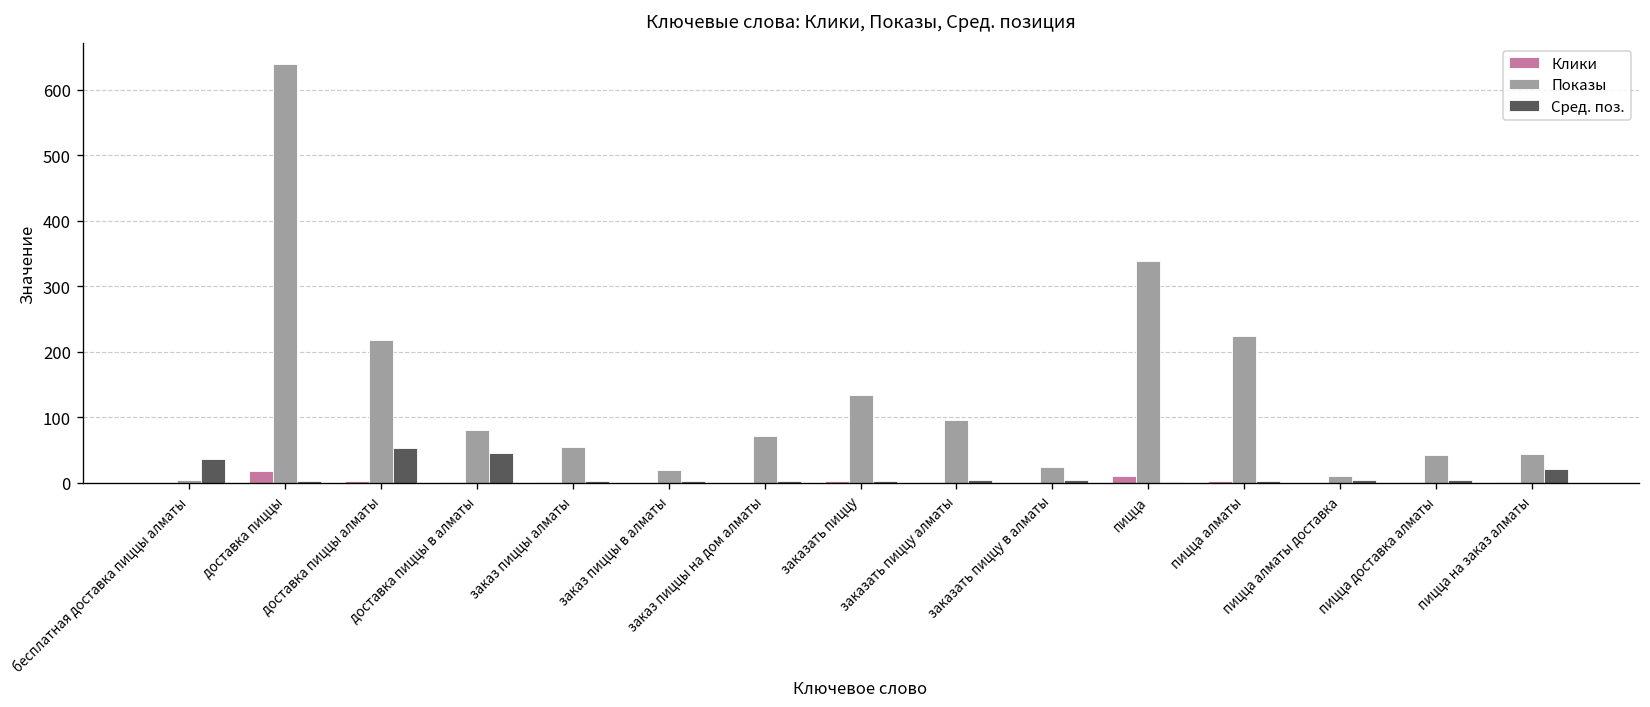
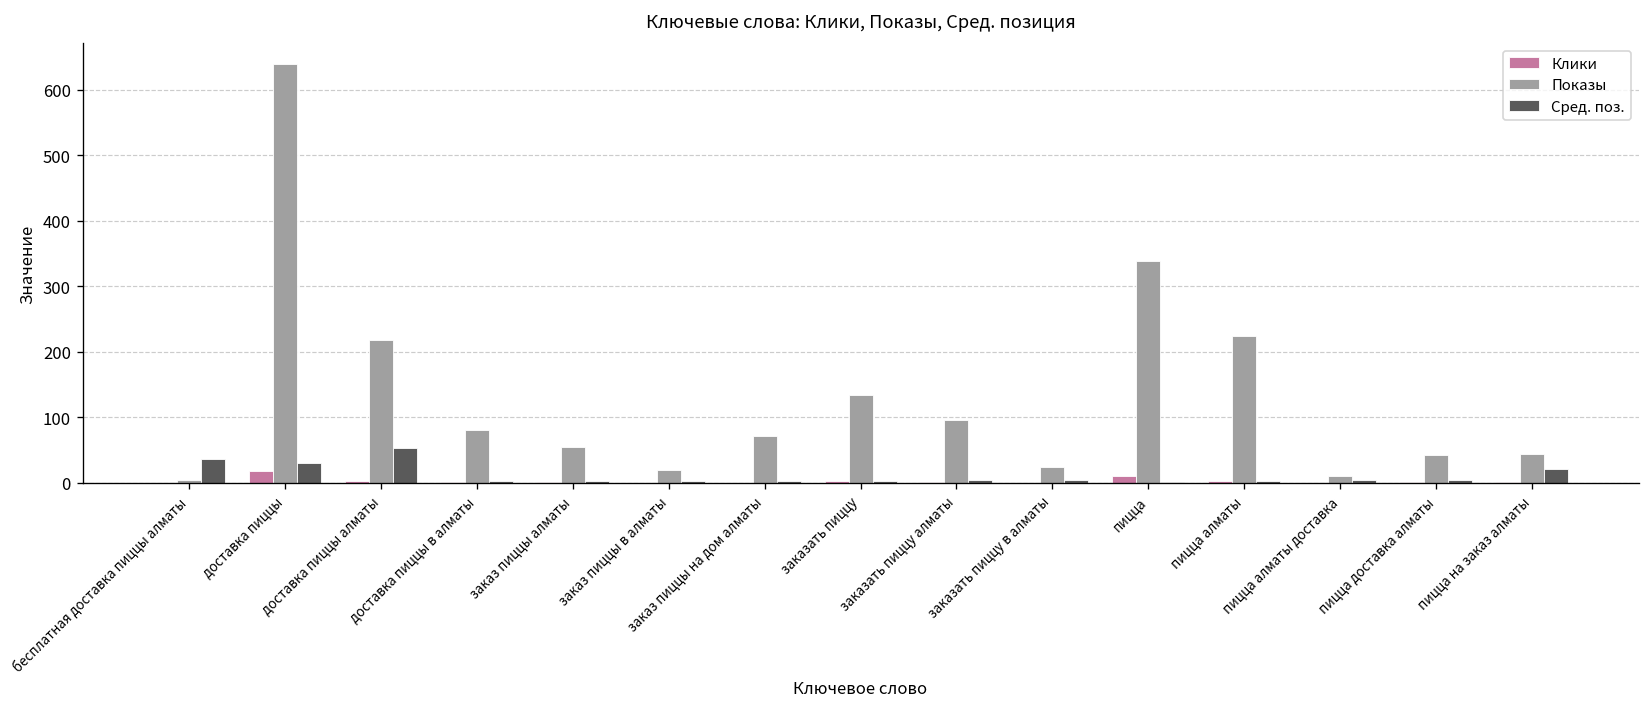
  {
    "Сред. поз.": {
      "бесплатная доставка пиццы алматы": 40,
-     "доставка пиццы": 0,
+     "доставка пиццы": 30,
      "доставка пиццы алматы": 50,
-     "доставка пиццы в алматы": 50,
+     "доставка пиццы в алматы": 0,
      "пицца на заказ алматы": 20
    }
  }
